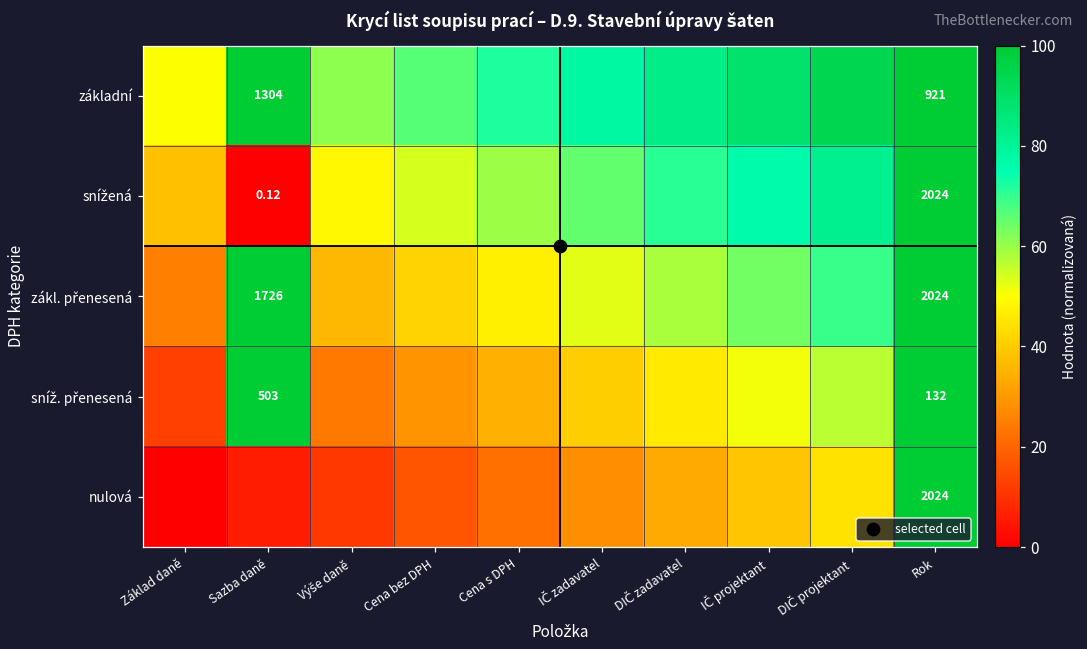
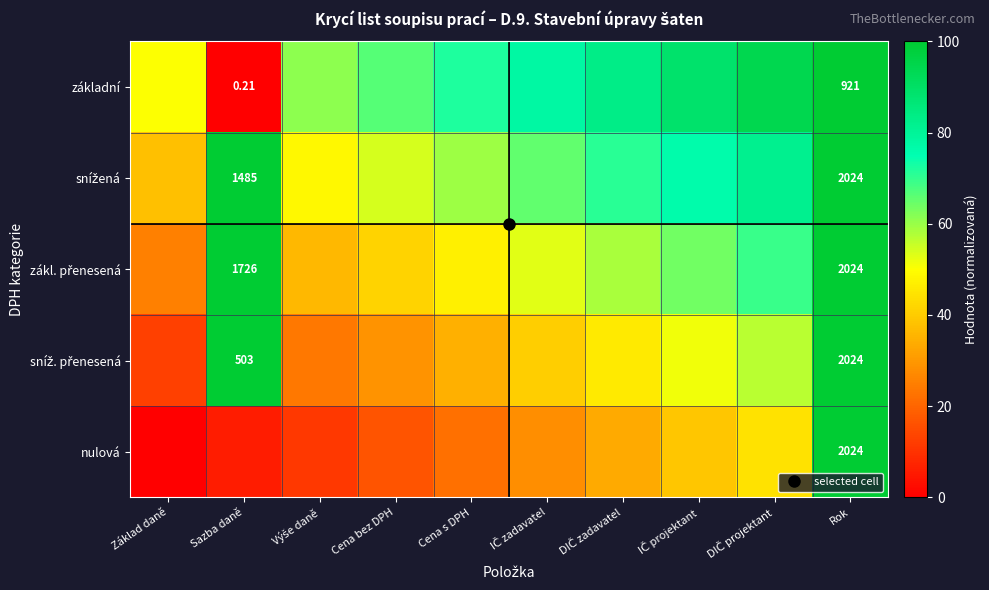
  {
    "základní": {
-     "Sazba daně": 1304,
+     "Sazba daně": 0.21,
      "Rok": 921
    },
    "snížená": {
-     "Sazba daně": 0.12,
+     "Sazba daně": 1485,
      "Rok": 2024
    },
    "zákl. přenesená": {
      "Sazba daně": 1726,
      "Rok": 2024
    },
    "sníž. přenesená": {
      "Sazba daně": 503,
-     "Rok": 132
+     "Rok": 2024
    },
    "nulová": {
      "Rok": 2024
    }
  }
